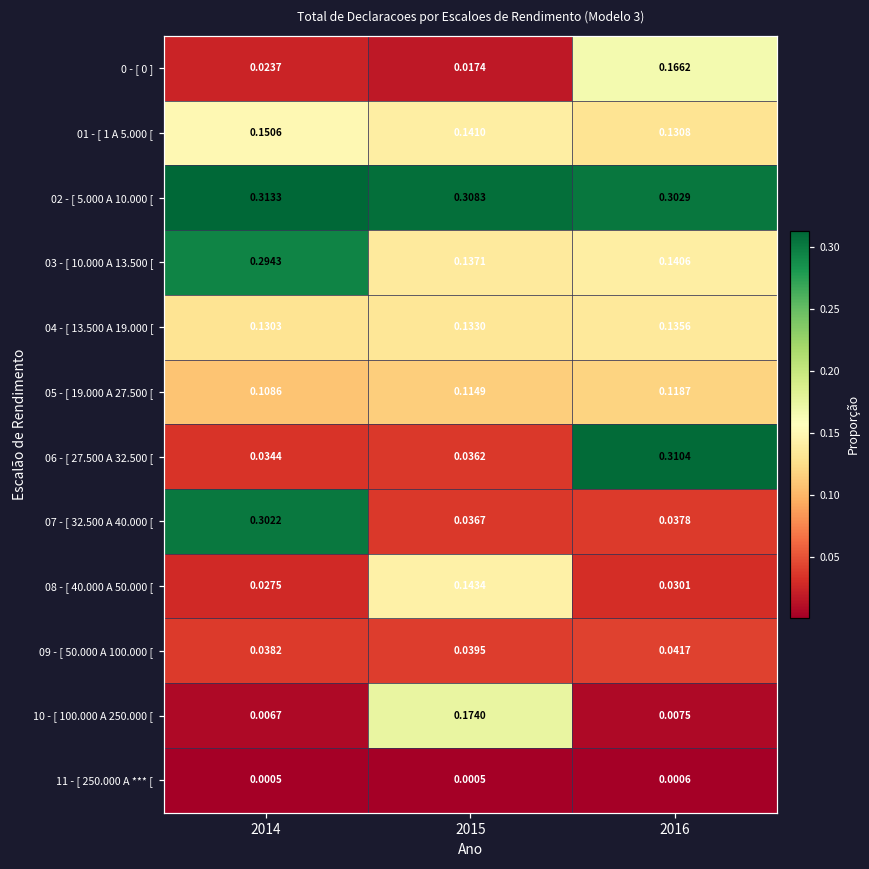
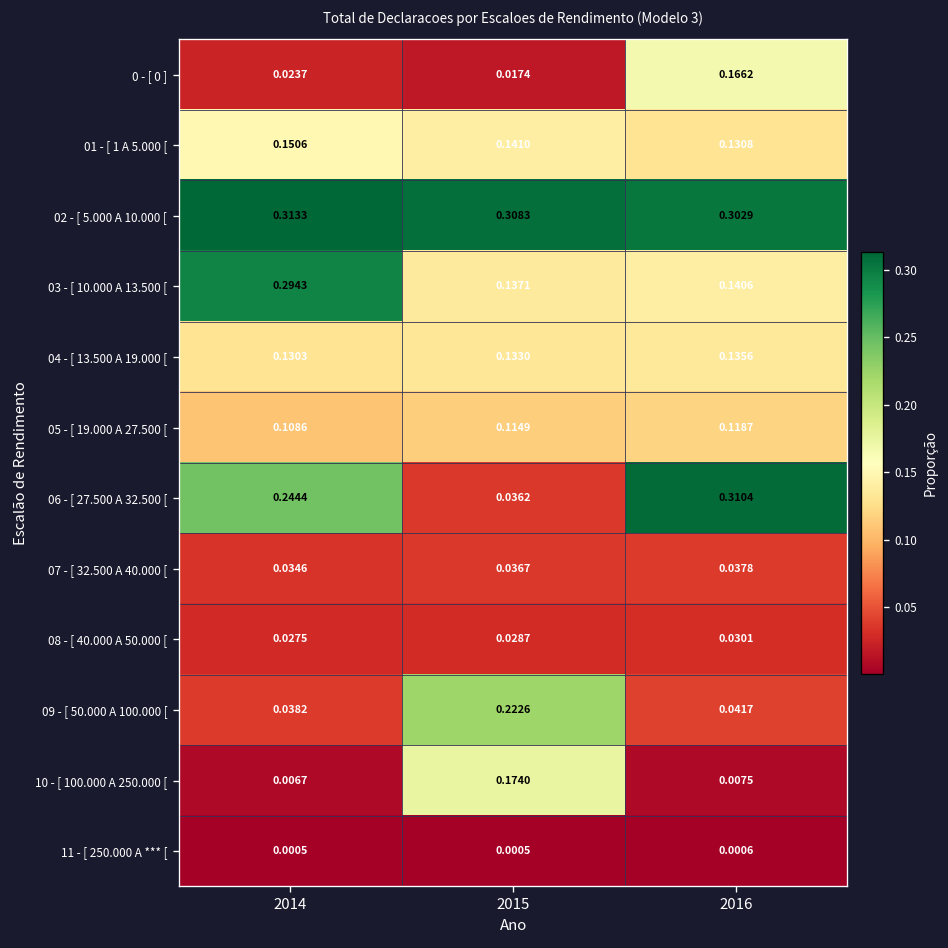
  {
    "0 - [ 0 ]": {
      "2014": 0.0237,
      "2015": 0.0174,
      "2016": 0.1662
    },
    "01 - [ 1 A 5.000 [": {
      "2014": 0.1506,
      "2015": 0.1410,
      "2016": 0.1308
    },
    "02 - [ 5.000 A 10.000 [": {
      "2014": 0.3133,
      "2015": 0.3083,
      "2016": 0.3029
    },
    "03 - [ 10.000 A 13.500 [": {
      "2014": 0.2943,
      "2015": 0.1371,
      "2016": 0.1406
    },
    "04 - [ 13.500 A 19.000 [": {
      "2014": 0.1303,
      "2015": 0.1330,
      "2016": 0.1356
    },
    "05 - [ 19.000 A 27.500 [": {
      "2014": 0.1086,
      "2015": 0.1149,
      "2016": 0.1187
    },
    "06 - [ 27.500 A 32.500 [": {
-     "2014": 0.0344,
+     "2014": 0.2444,
      "2015": 0.0362,
      "2016": 0.3104
    },
    "07 - [ 32.500 A 40.000 [": {
-     "2014": 0.3022,
+     "2014": 0.0346,
      "2015": 0.0367,
      "2016": 0.0378
    },
    "08 - [ 40.000 A 50.000 [": {
      "2014": 0.0275,
-     "2015": 0.1434,
+     "2015": 0.0287,
      "2016": 0.0301
    },
    "09 - [ 50.000 A 100.000 [": {
      "2014": 0.0382,
-     "2015": 0.0395,
+     "2015": 0.2226,
      "2016": 0.0417
    },
    "10 - [ 100.000 A 250.000 [": {
      "2014": 0.0067,
      "2015": 0.1740,
      "2016": 0.0075
    },
    "11 - [ 250.000 A *** [": {
      "2014": 0.0005,
      "2015": 0.0005,
      "2016": 0.0006
    }
  }
